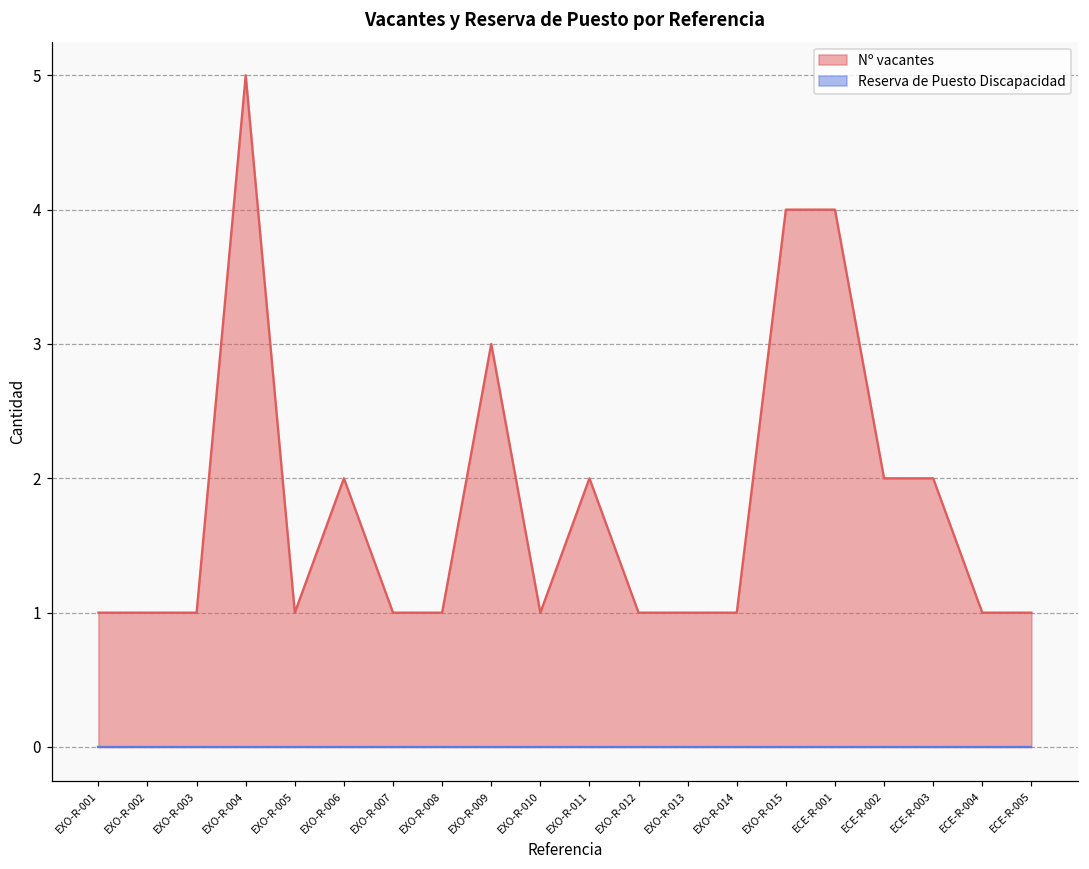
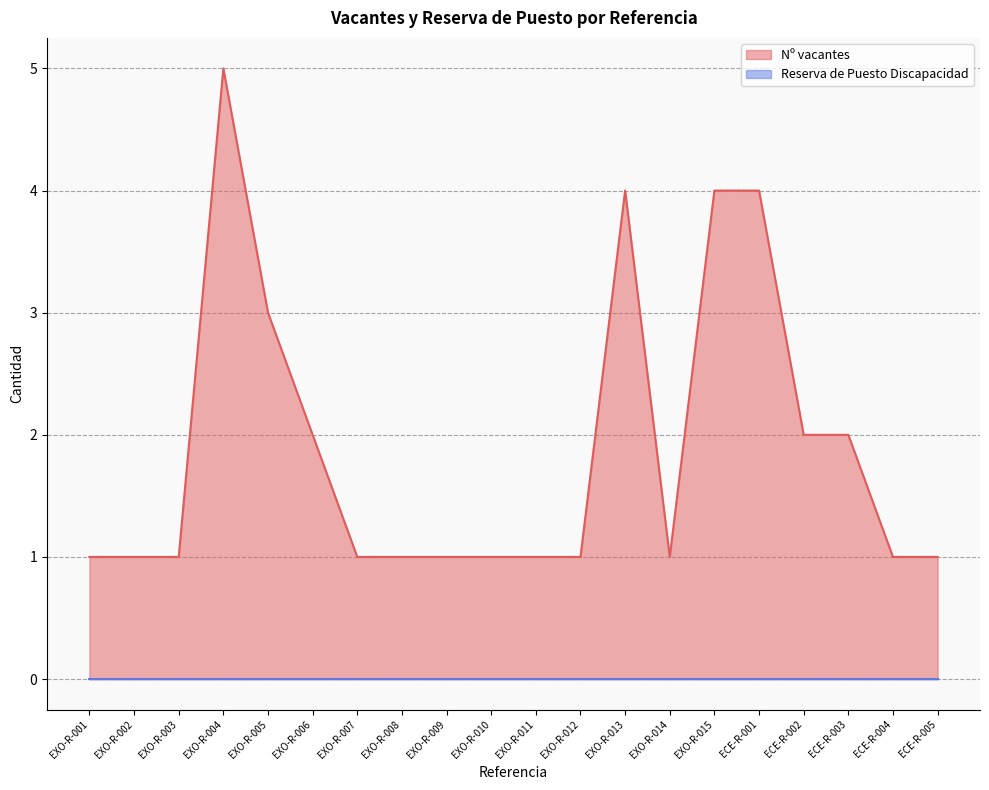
  {
    "Nº vacantes": {
      "EXO-R-001": 1,
      "EXO-R-002": 1,
      "EXO-R-003": 1,
      "EXO-R-004": 5,
-     "EXO-R-005": 1,
+     "EXO-R-005": 3,
      "EXO-R-006": 2,
      "EXO-R-007": 1,
      "EXO-R-008": 1,
-     "EXO-R-009": 3,
+     "EXO-R-009": 1,
      "EXO-R-010": 1,
-     "EXO-R-011": 2,
+     "EXO-R-011": 1,
      "EXO-R-012": 1,
-     "EXO-R-013": 1,
+     "EXO-R-013": 4,
      "EXO-R-014": 1,
      "EXO-R-015": 4,
      "ECE-R-001": 4,
      "ECE-R-002": 2,
      "ECE-R-003": 2,
      "ECE-R-004": 1,
      "ECE-R-005": 1
    },
    "Reserva de Puesto Discapacidad": {
      "EXO-R-001": 0,
      "EXO-R-002": 0,
      "EXO-R-003": 0,
      "EXO-R-004": 0,
      "EXO-R-005": 0,
      "EXO-R-006": 0,
      "EXO-R-007": 0,
      "EXO-R-008": 0,
      "EXO-R-009": 0,
      "EXO-R-010": 0,
      "EXO-R-011": 0,
      "EXO-R-012": 0,
      "EXO-R-013": 0,
      "EXO-R-014": 0,
      "EXO-R-015": 0,
      "ECE-R-001": 0,
      "ECE-R-002": 0,
      "ECE-R-003": 0,
      "ECE-R-004": 0,
      "ECE-R-005": 0
    }
  }
